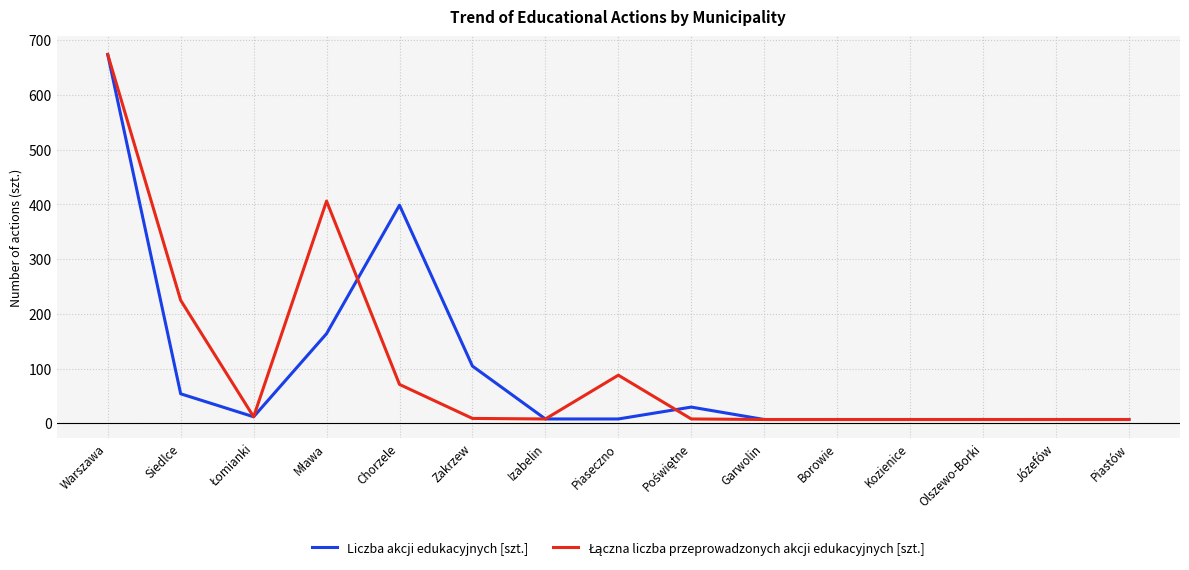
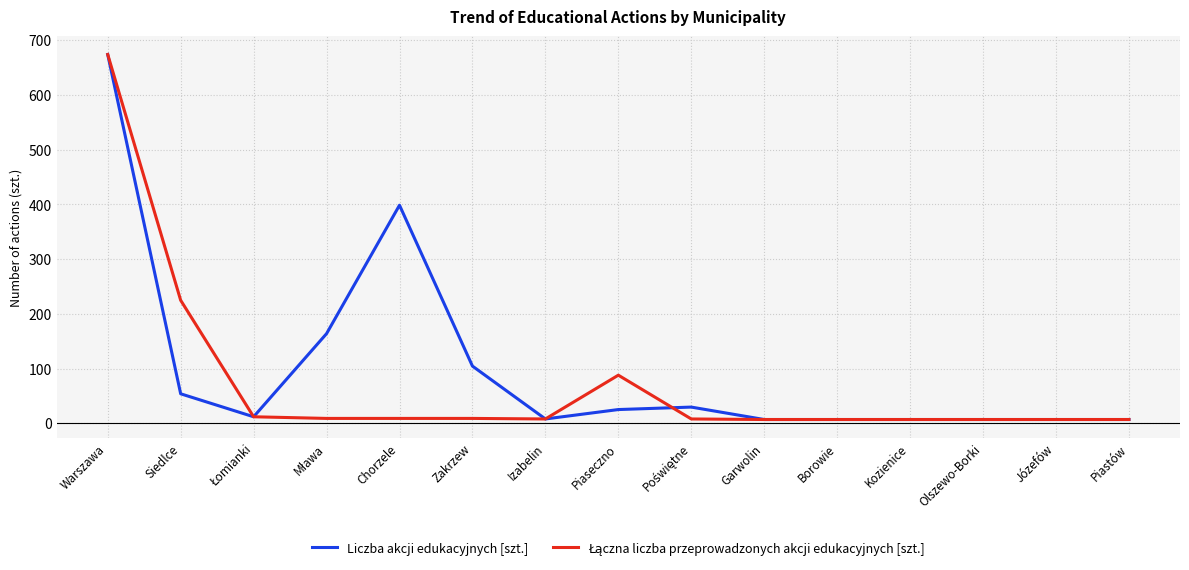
  {
    "Liczba akcji edukacyjnych [szt.]": {
      "Siedlce": 50,
      "Mława": 160,
      "Chorzele": 400,
      "Zakrzew": 100,
-     "Piaseczno": 10,
+     "Piaseczno": 30,
      "Poświętne": 30
    },
    "Łączna liczba przeprowadzonych akcji edukacyjnych [szt.]": {
      "Siedlce": 220,
-     "Mława": 410,
-     "Chorzele": 70,
+     "Mława": 10,
+     "Chorzele": 10,
      "Zakrzew": 10,
      "Piaseczno": 90,
      "Poświętne": 10
    }
  }
